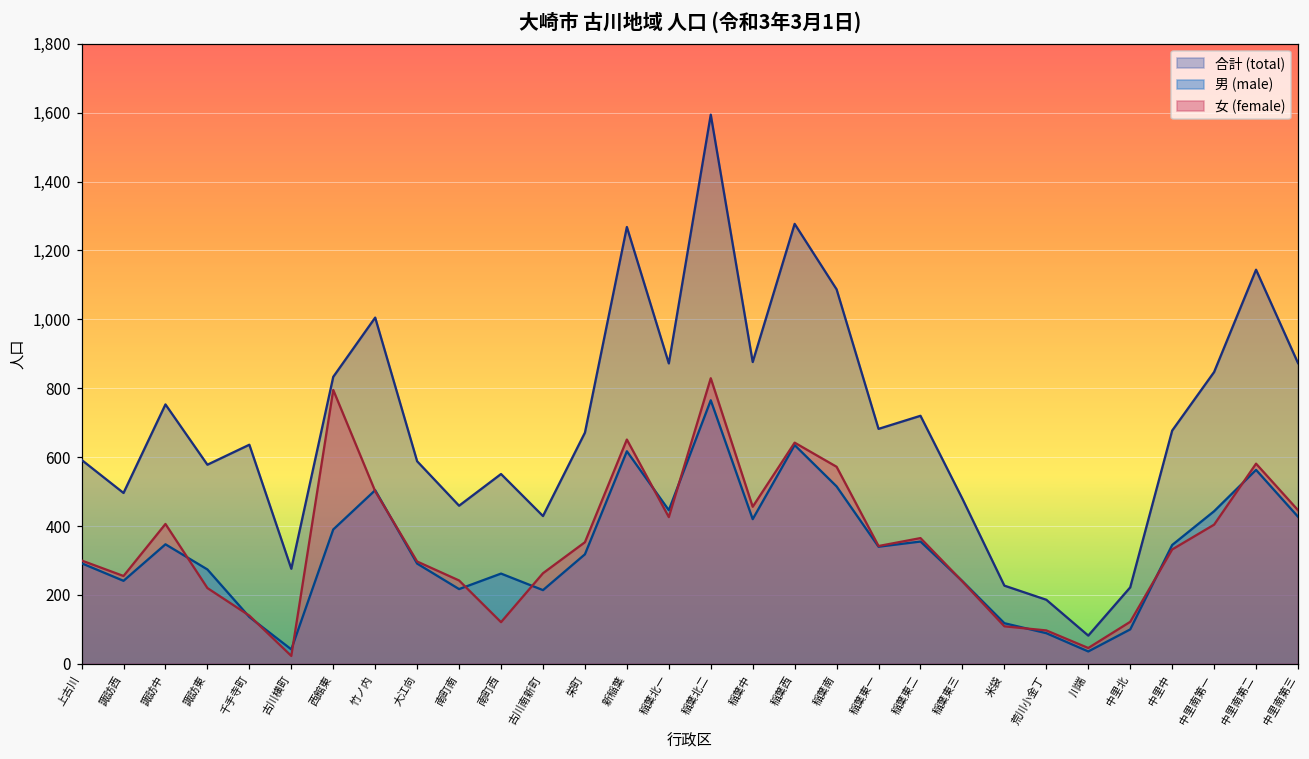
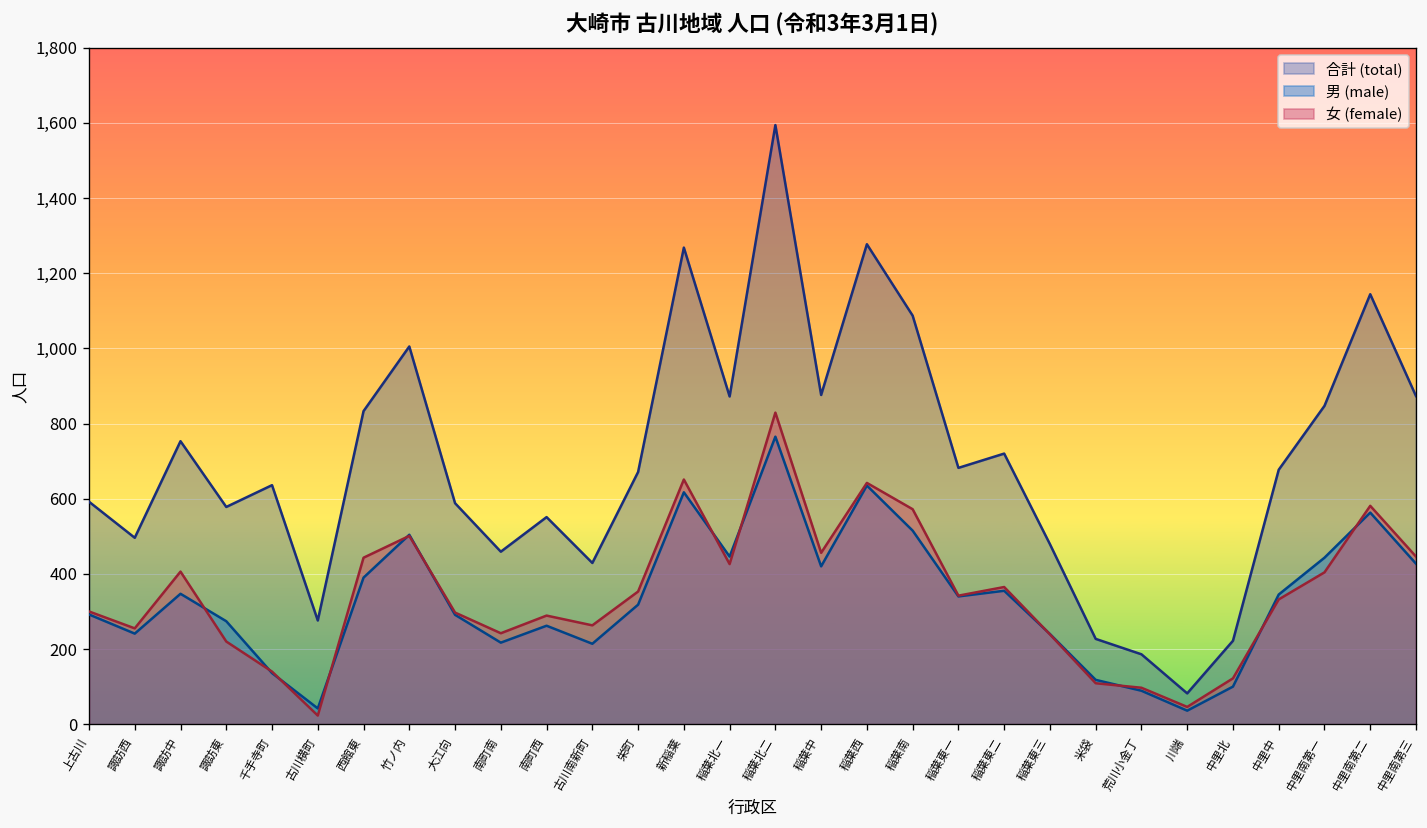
  {
    "女 (female)": {
      "諏訪西": 260,
      "諏訪中": 410,
      "諏訪東": 220,
      "古川横町": 20,
-     "西館東": 800,
+     "西館東": 440,
      "南町南": 240,
-     "南町西": 120,
+     "南町西": 290,
      "古川南新町": 260,
      "栄町": 350,
      "新稲葉": 650,
      "稲葉北一": 430,
      "稲葉北二": 830,
      "稲葉中": 460,
      "稲葉南": 570,
      "稲葉東二": 370,
      "米袋": 110,
      "川端": 50,
      "中里北": 120,
      "中里中": 330,
      "中里南第一": 400,
      "中里南第二": 580,
      "中里南第三": 450
    }
  }
